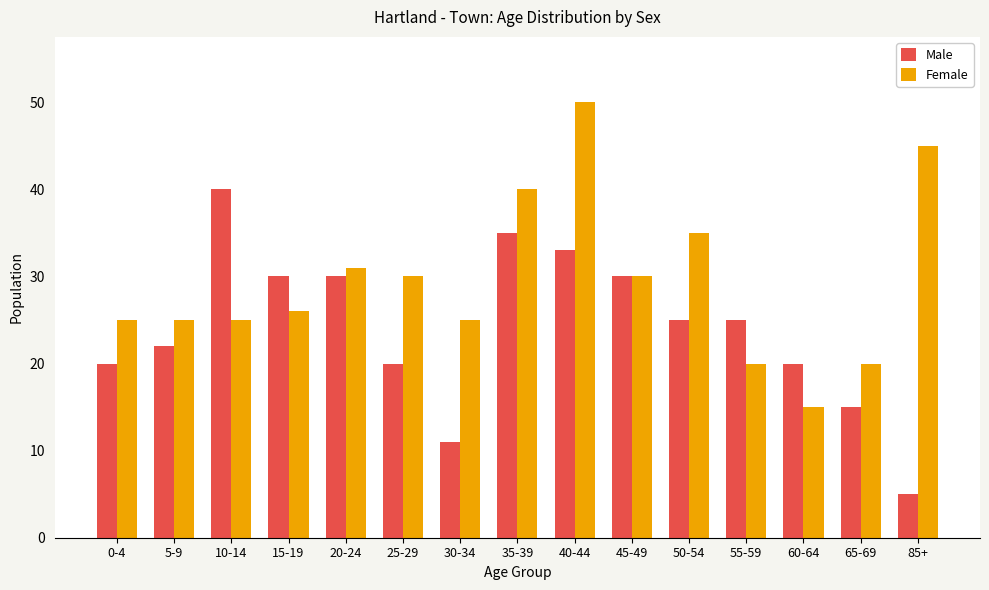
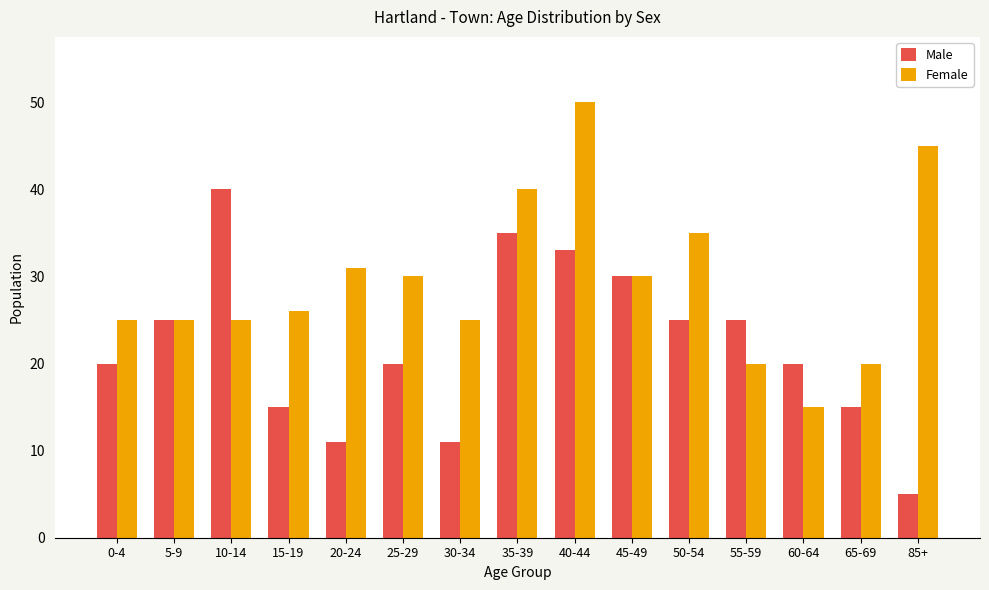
  {
    "Male": {
      "0-4": 20,
-     "5-9": 22,
+     "5-9": 25,
      "10-14": 40,
-     "15-19": 30,
-     "20-24": 30,
+     "15-19": 15,
+     "20-24": 11,
      "25-29": 20,
      "30-34": 11,
      "35-39": 35,
      "40-44": 33,
      "45-49": 30,
      "50-54": 25,
      "55-59": 25,
      "60-64": 20,
      "65-69": 15,
      "85+": 5
    },
    "Female": {
      "0-4": 25,
      "5-9": 25,
      "10-14": 25,
      "15-19": 26,
      "20-24": 31,
      "25-29": 30,
      "30-34": 25,
      "35-39": 40,
      "40-44": 50,
      "45-49": 30,
      "50-54": 35,
      "55-59": 20,
      "60-64": 15,
      "65-69": 20,
      "85+": 45
    }
  }
